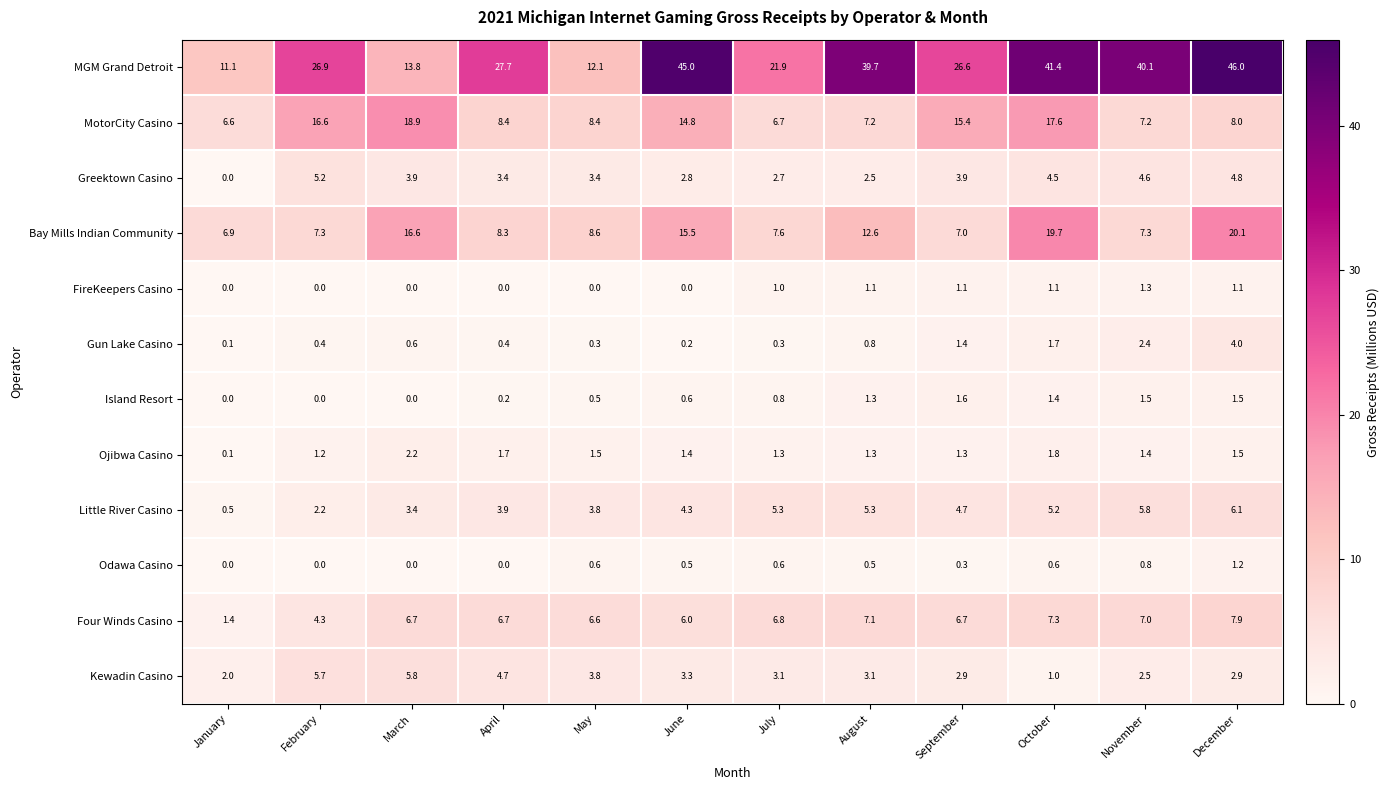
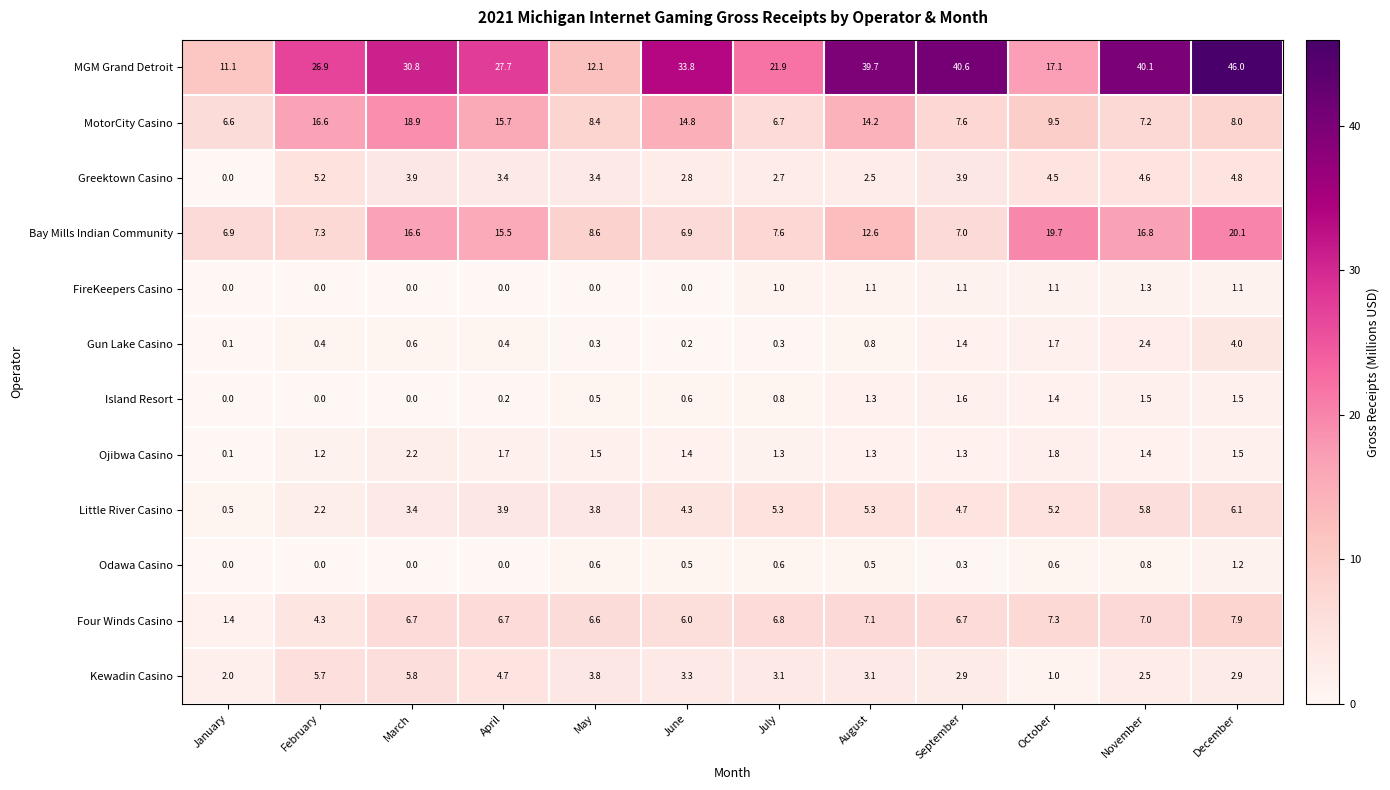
  {
    "MGM Grand Detroit": {
      "January": 11.1,
      "February": 26.9,
-     "March": 13.8,
+     "March": 30.8,
      "April": 27.7,
      "May": 12.1,
-     "June": 45.0,
+     "June": 33.8,
      "July": 21.9,
      "August": 39.7,
-     "September": 26.6,
-     "October": 41.4,
+     "September": 40.6,
+     "October": 17.1,
      "November": 40.1,
      "December": 46.0
    },
    "MotorCity Casino": {
      "January": 6.6,
      "February": 16.6,
      "March": 18.9,
-     "April": 8.4,
+     "April": 15.7,
      "May": 8.4,
      "June": 14.8,
      "July": 6.7,
-     "August": 7.2,
-     "September": 15.4,
-     "October": 17.6,
+     "August": 14.2,
+     "September": 7.6,
+     "October": 9.5,
      "November": 7.2,
      "December": 8.0
    },
    "Greektown Casino": {
      "January": 0.0,
      "February": 5.2,
      "March": 3.9,
      "April": 3.4,
      "May": 3.4,
      "June": 2.8,
      "July": 2.7,
      "August": 2.5,
      "September": 3.9,
      "October": 4.5,
      "November": 4.6,
      "December": 4.8
    },
    "Bay Mills Indian Community": {
      "January": 6.9,
      "February": 7.3,
      "March": 16.6,
-     "April": 8.3,
+     "April": 15.5,
      "May": 8.6,
-     "June": 15.5,
+     "June": 6.9,
      "July": 7.6,
      "August": 12.6,
      "September": 7.0,
      "October": 19.7,
-     "November": 7.3,
+     "November": 16.8,
      "December": 20.1
    },
    "FireKeepers Casino": {
      "January": 0.0,
      "February": 0.0,
      "March": 0.0,
      "April": 0.0,
      "May": 0.0,
      "June": 0.0,
      "July": 1.0,
      "August": 1.1,
      "September": 1.1,
      "October": 1.1,
      "November": 1.3,
      "December": 1.1
    },
    "Gun Lake Casino": {
      "January": 0.1,
      "February": 0.4,
      "March": 0.6,
      "April": 0.4,
      "May": 0.3,
      "June": 0.2,
      "July": 0.3,
      "August": 0.8,
      "September": 1.4,
      "October": 1.7,
      "November": 2.4,
      "December": 4.0
    },
    "Island Resort": {
      "January": 0.0,
      "February": 0.0,
      "March": 0.0,
      "April": 0.2,
      "May": 0.5,
      "June": 0.6,
      "July": 0.8,
      "August": 1.3,
      "September": 1.6,
      "October": 1.4,
      "November": 1.5,
      "December": 1.5
    },
    "Ojibwa Casino": {
      "January": 0.1,
      "February": 1.2,
      "March": 2.2,
      "April": 1.7,
      "May": 1.5,
      "June": 1.4,
      "July": 1.3,
      "August": 1.3,
      "September": 1.3,
      "October": 1.8,
      "November": 1.4,
      "December": 1.5
    },
    "Little River Casino": {
      "January": 0.5,
      "February": 2.2,
      "March": 3.4,
      "April": 3.9,
      "May": 3.8,
      "June": 4.3,
      "July": 5.3,
      "August": 5.3,
      "September": 4.7,
      "October": 5.2,
      "November": 5.8,
      "December": 6.1
    },
    "Odawa Casino": {
      "January": 0.0,
      "February": 0.0,
      "March": 0.0,
      "April": 0.0,
      "May": 0.6,
      "June": 0.5,
      "July": 0.6,
      "August": 0.5,
      "September": 0.3,
      "October": 0.6,
      "November": 0.8,
      "December": 1.2
    },
    "Four Winds Casino": {
      "January": 1.4,
      "February": 4.3,
      "March": 6.7,
      "April": 6.7,
      "May": 6.6,
      "June": 6.0,
      "July": 6.8,
      "August": 7.1,
      "September": 6.7,
      "October": 7.3,
      "November": 7.0,
      "December": 7.9
    },
    "Kewadin Casino": {
      "January": 2.0,
      "February": 5.7,
      "March": 5.8,
      "April": 4.7,
      "May": 3.8,
      "June": 3.3,
      "July": 3.1,
      "August": 3.1,
      "September": 2.9,
      "October": 1.0,
      "November": 2.5,
      "December": 2.9
    }
  }
